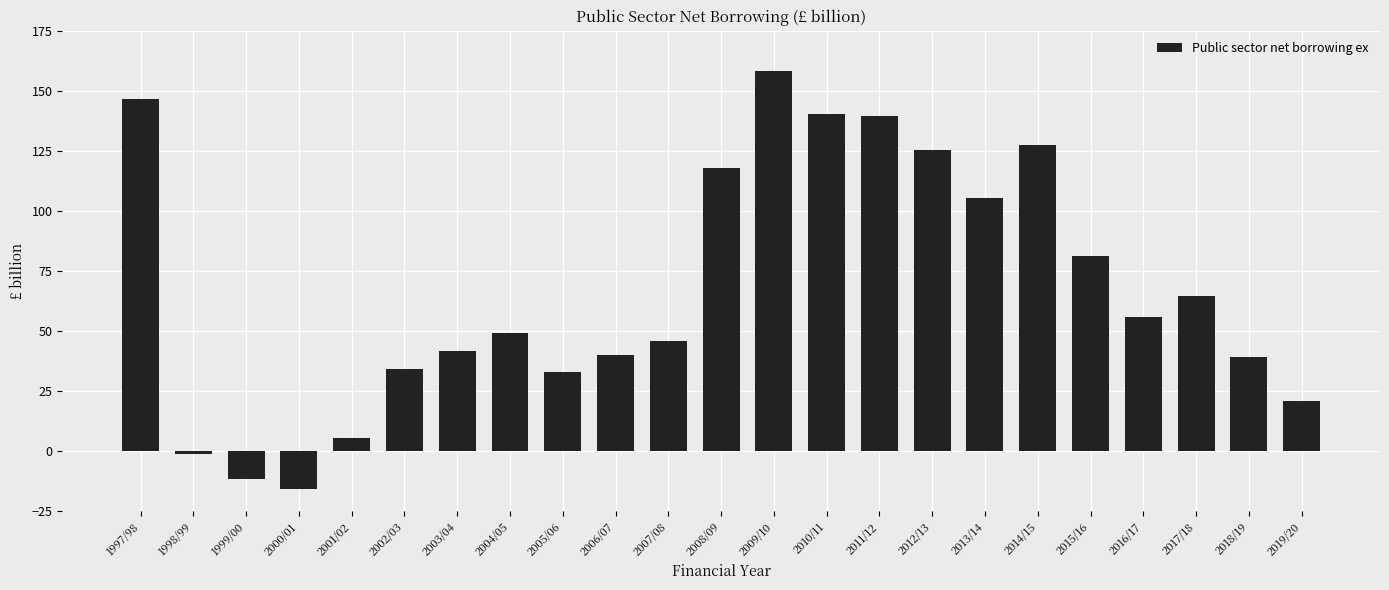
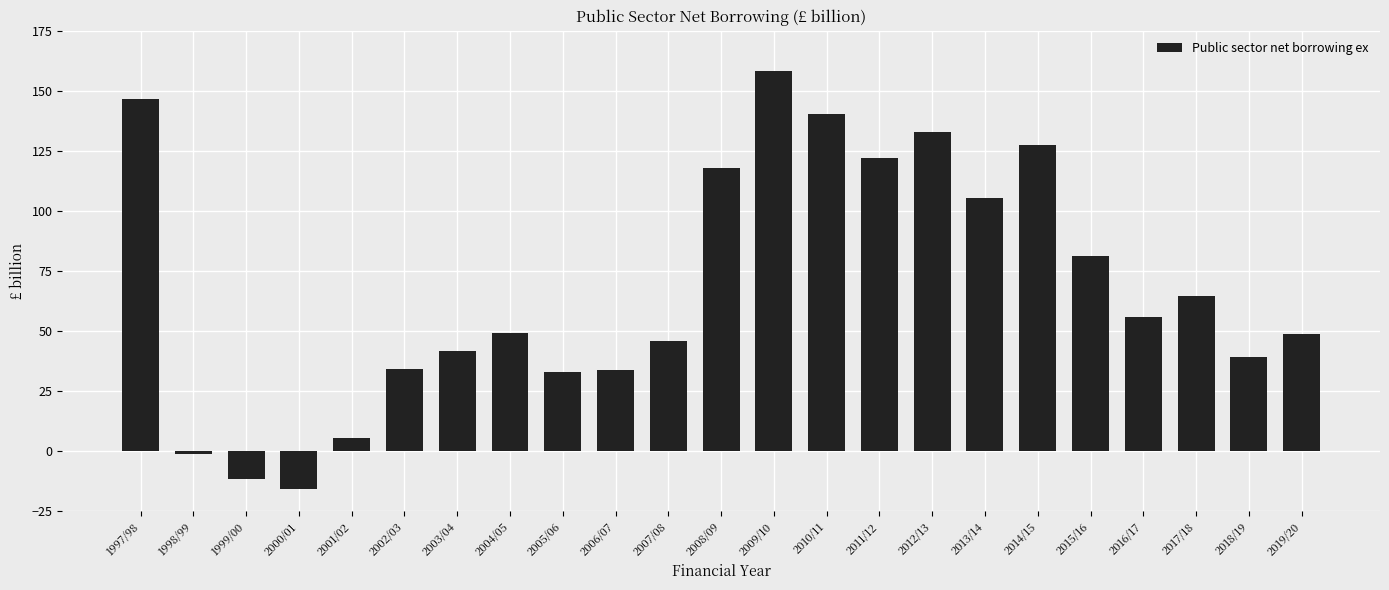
  {
    "1997/98": 147,
    "1999/00": -11,
    "2000/01": -16,
    "2001/02": 5,
    "2002/03": 34,
    "2003/04": 42,
    "2004/05": 49,
    "2005/06": 33,
-   "2006/07": 40,
+   "2006/07": 34,
    "2007/08": 46,
    "2008/09": 118,
    "2009/10": 158,
    "2010/11": 140,
-   "2011/12": 140,
-   "2012/13": 125,
+   "2011/12": 122,
+   "2012/13": 133,
    "2013/14": 106,
    "2014/15": 127,
    "2015/16": 81,
    "2016/17": 56,
    "2017/18": 65,
    "2018/19": 39,
-   "2019/20": 21
+   "2019/20": 49
  }
